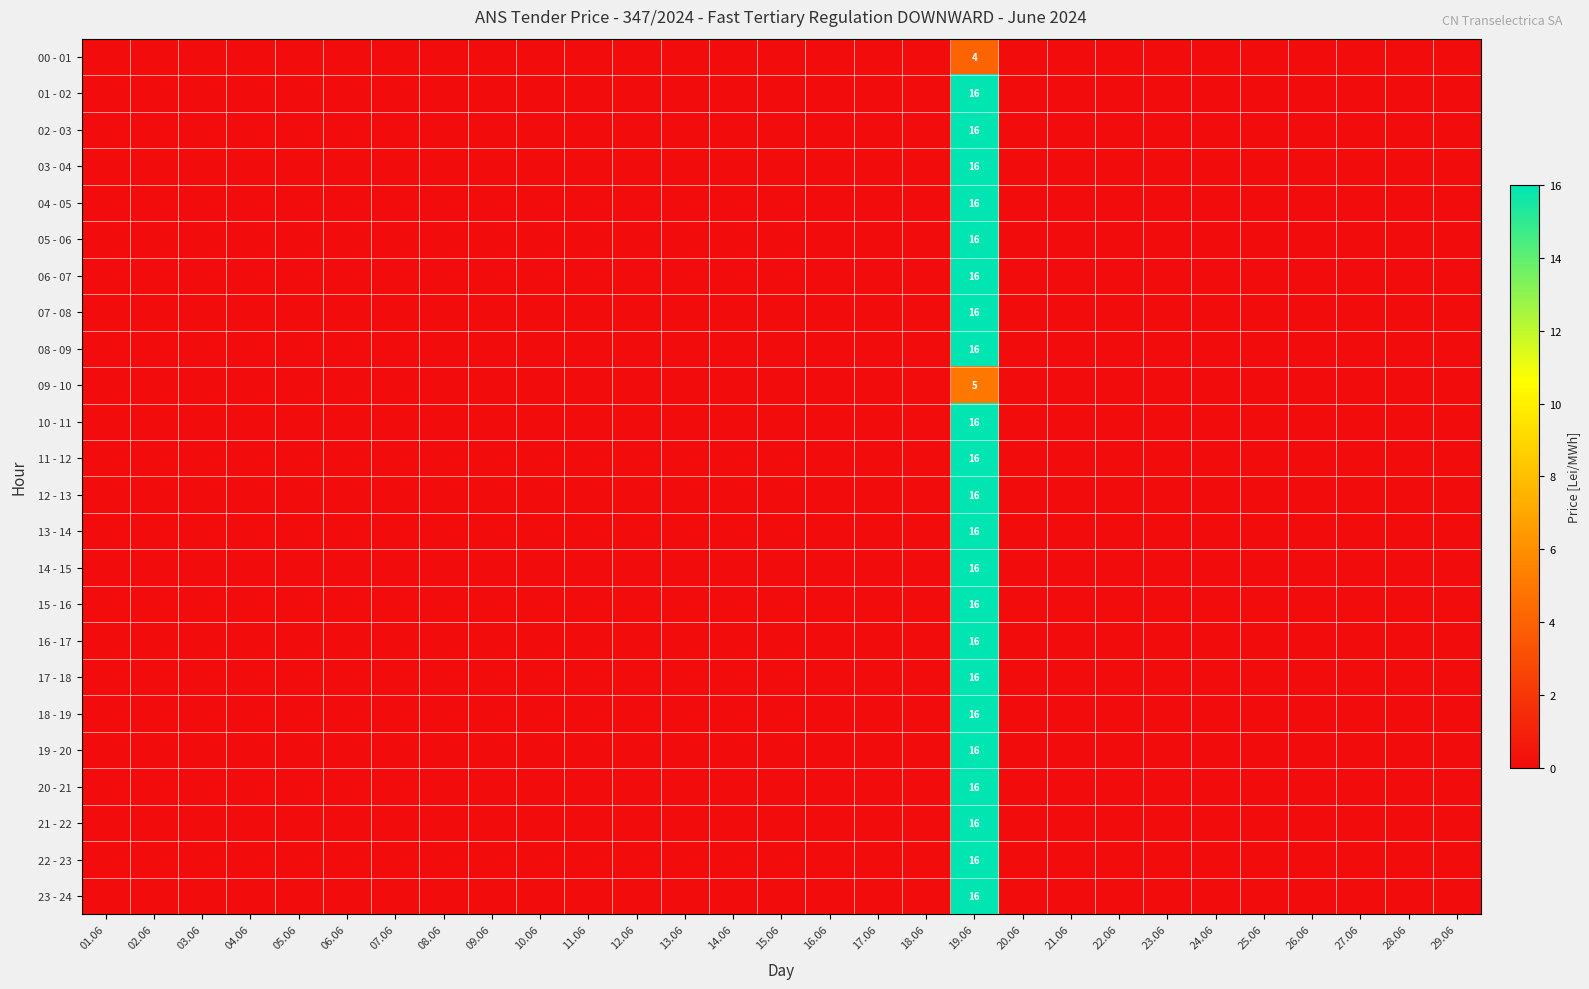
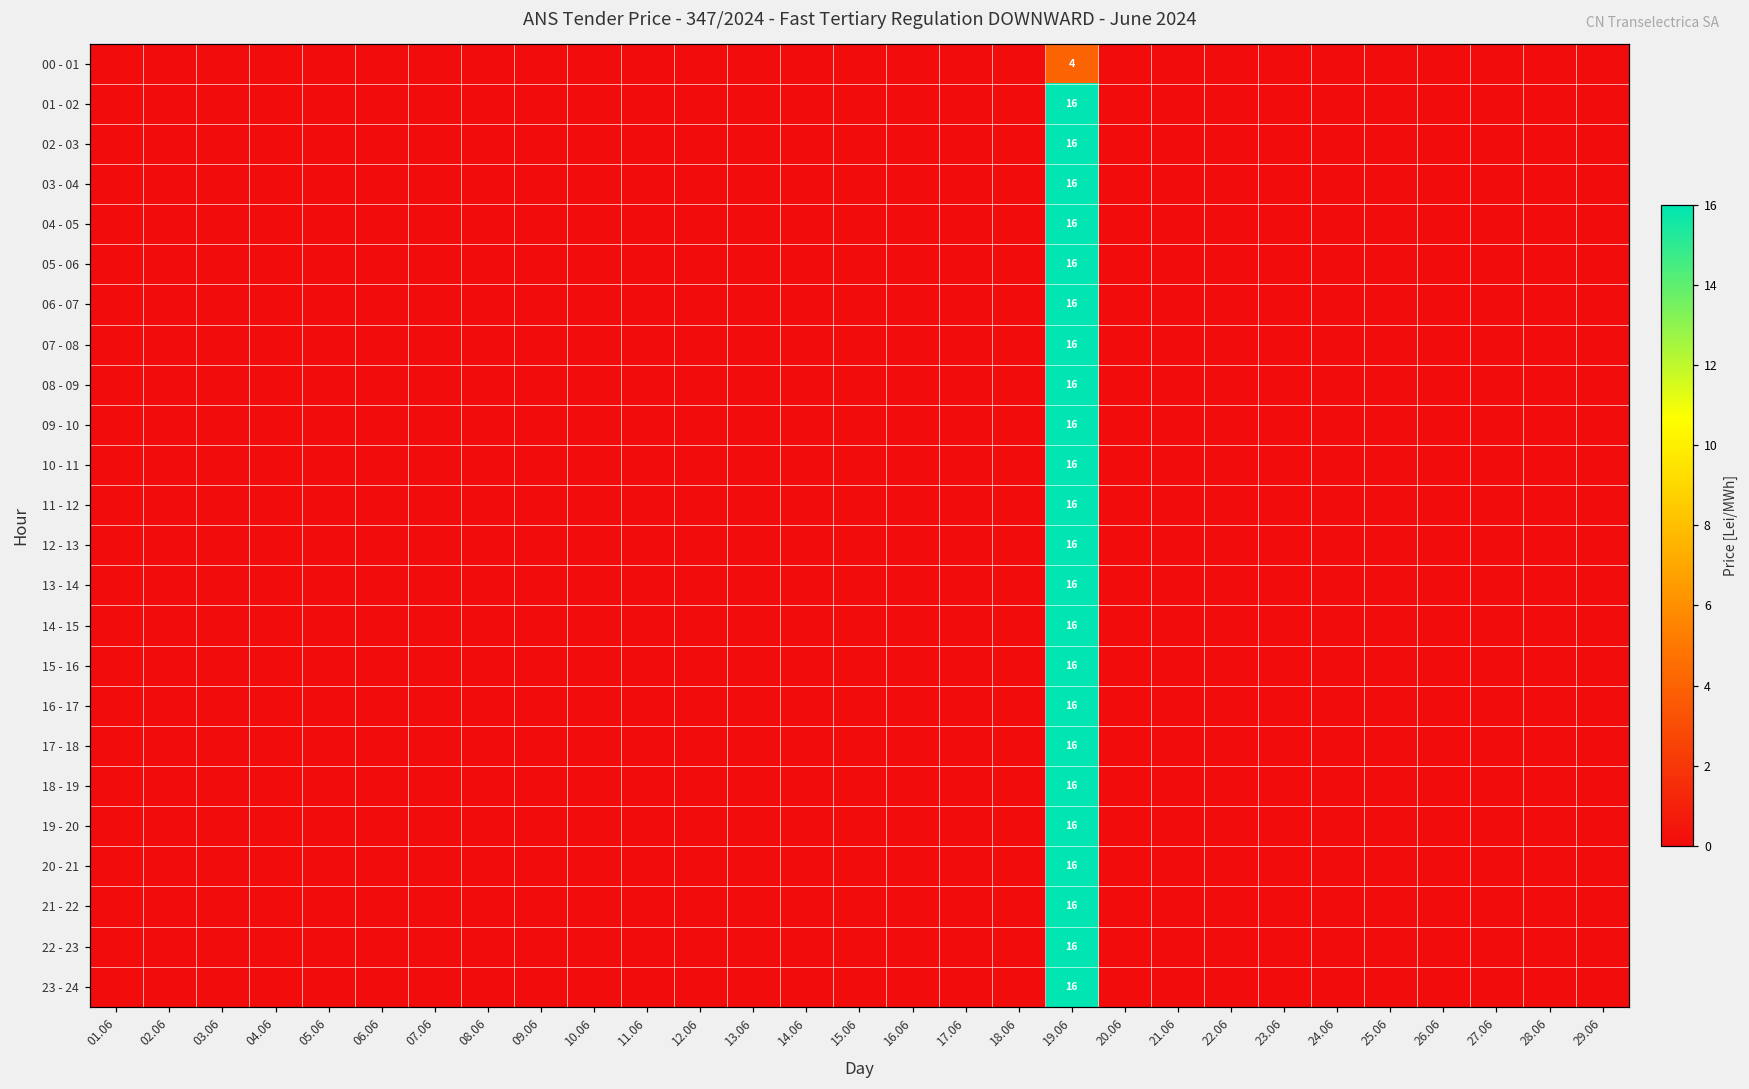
  {
    "00 - 01": {
      "19.06": 4
    },
    "01 - 02": {
      "19.06": 16
    },
    "02 - 03": {
      "19.06": 16
    },
    "03 - 04": {
      "19.06": 16
    },
    "04 - 05": {
      "19.06": 16
    },
    "05 - 06": {
      "19.06": 16
    },
    "06 - 07": {
      "19.06": 16
    },
    "07 - 08": {
      "19.06": 16
    },
    "08 - 09": {
      "19.06": 16
    },
    "09 - 10": {
-     "19.06": 5
+     "19.06": 16
    },
    "10 - 11": {
      "19.06": 16
    },
    "11 - 12": {
      "19.06": 16
    },
    "12 - 13": {
      "19.06": 16
    },
    "13 - 14": {
      "19.06": 16
    },
    "14 - 15": {
      "19.06": 16
    },
    "15 - 16": {
      "19.06": 16
    },
    "16 - 17": {
      "19.06": 16
    },
    "17 - 18": {
      "19.06": 16
    },
    "18 - 19": {
      "19.06": 16
    },
    "19 - 20": {
      "19.06": 16
    },
    "20 - 21": {
      "19.06": 16
    },
    "21 - 22": {
      "19.06": 16
    },
    "22 - 23": {
      "19.06": 16
    },
    "23 - 24": {
      "19.06": 16
    }
  }
